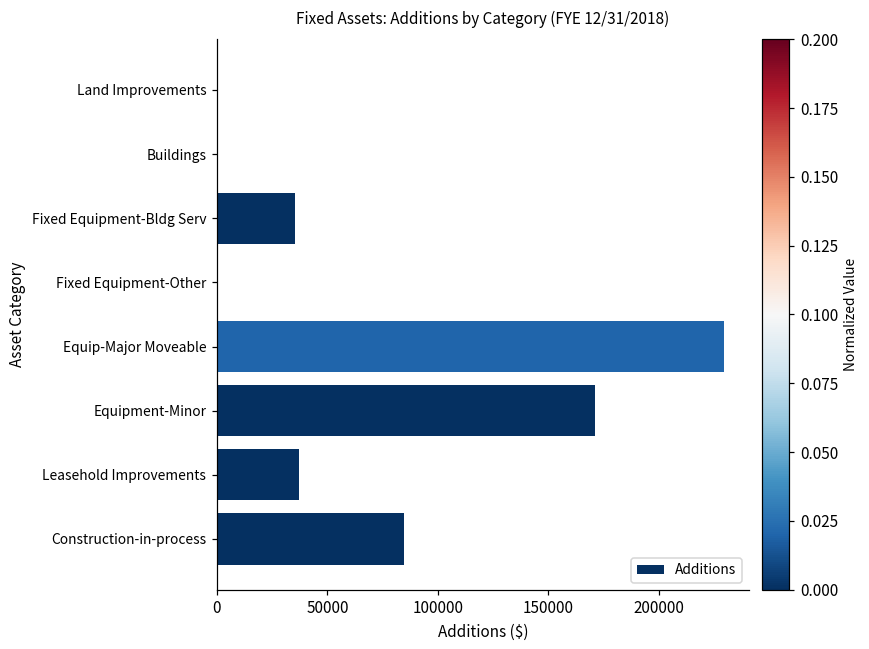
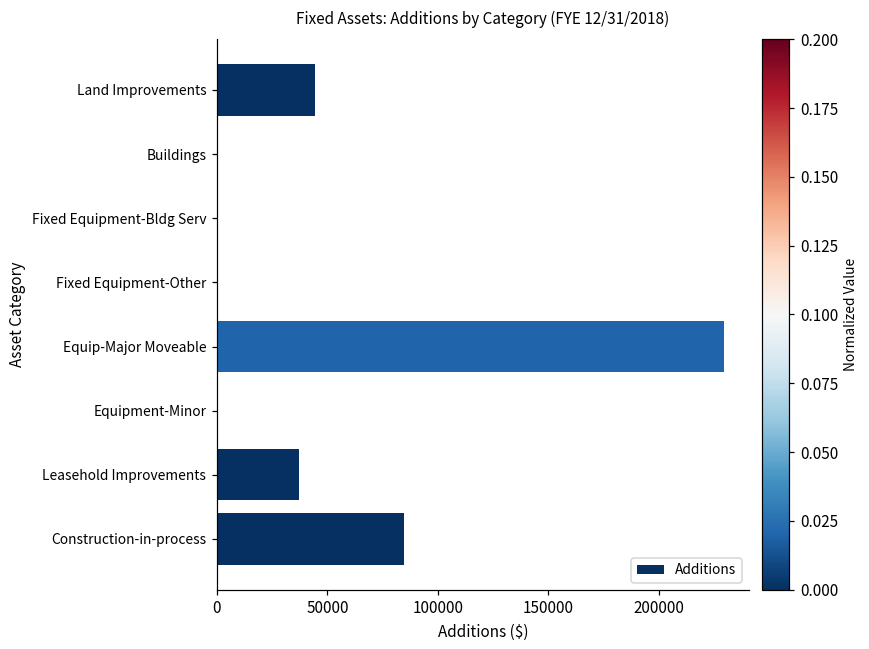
  {
-   "Land Improvements": 0,
+   "Land Improvements": 44000,
    "Buildings": 0,
-   "Fixed Equipment-Bldg Serv": 35000,
+   "Fixed Equipment-Bldg Serv": 0,
    "Fixed Equipment-Other": 0,
    "Equip-Major Moveable": 229000,
-   "Equipment-Minor": 171000,
+   "Equipment-Minor": 0,
    "Leasehold Improvements": 37000,
    "Construction-in-process": 84000
  }
